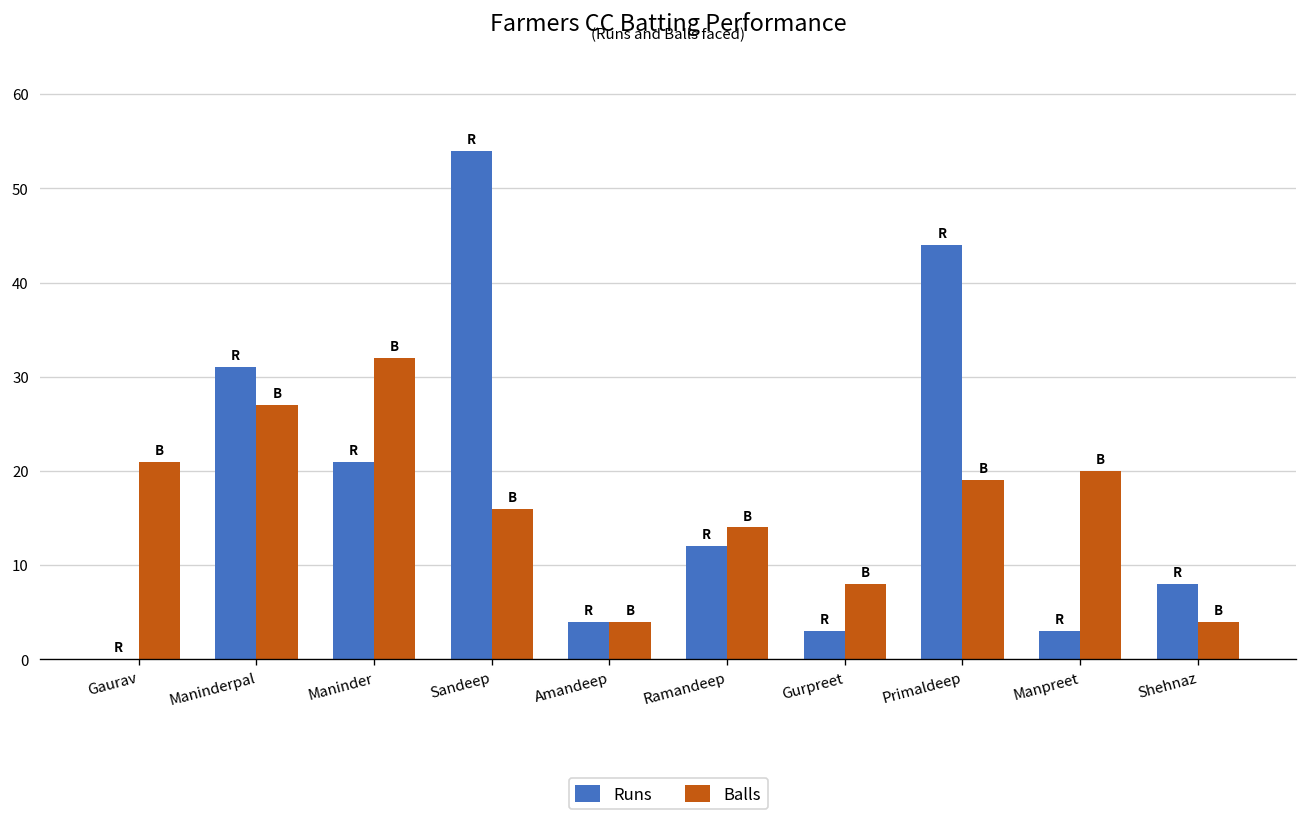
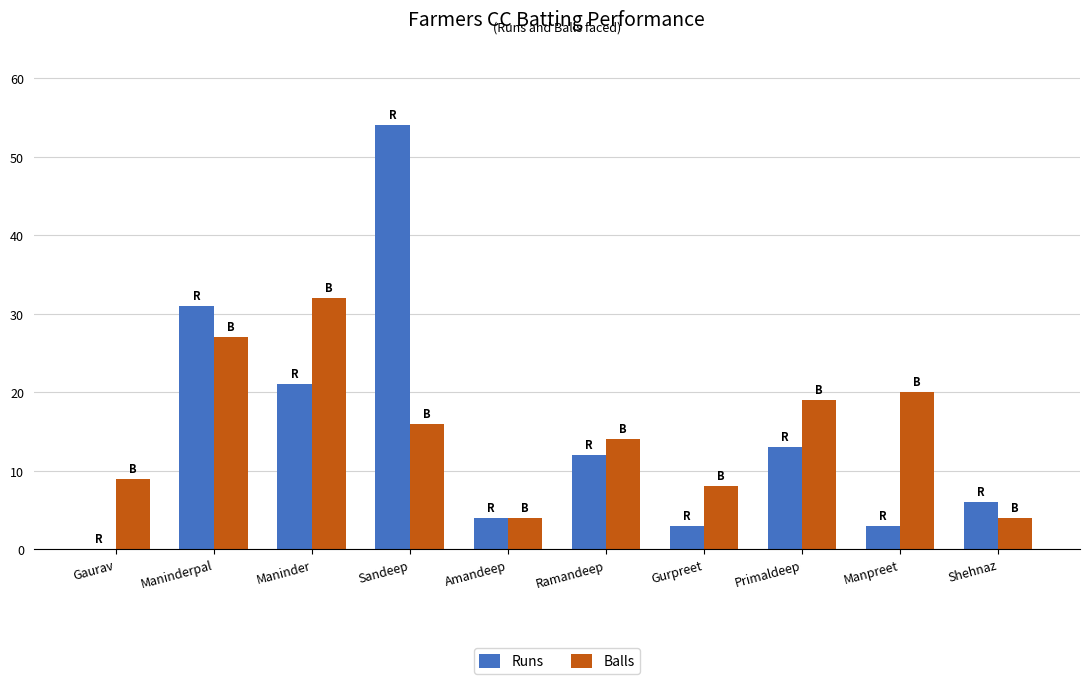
  {
    "Runs": {
      "Gaurav": 0,
      "Maninderpal": 31,
      "Maninder": 21,
      "Sandeep": 54,
      "Amandeep": 4,
      "Ramandeep": 12,
      "Gurpreet": 3,
-     "Primaldeep": 44,
+     "Primaldeep": 13,
      "Manpreet": 3,
-     "Shehnaz": 8
+     "Shehnaz": 6
    },
    "Balls": {
-     "Gaurav": 21,
+     "Gaurav": 9,
      "Maninderpal": 27,
      "Maninder": 32,
      "Sandeep": 16,
      "Amandeep": 4,
      "Ramandeep": 14,
      "Gurpreet": 8,
      "Primaldeep": 19,
      "Manpreet": 20,
      "Shehnaz": 4
    }
  }
